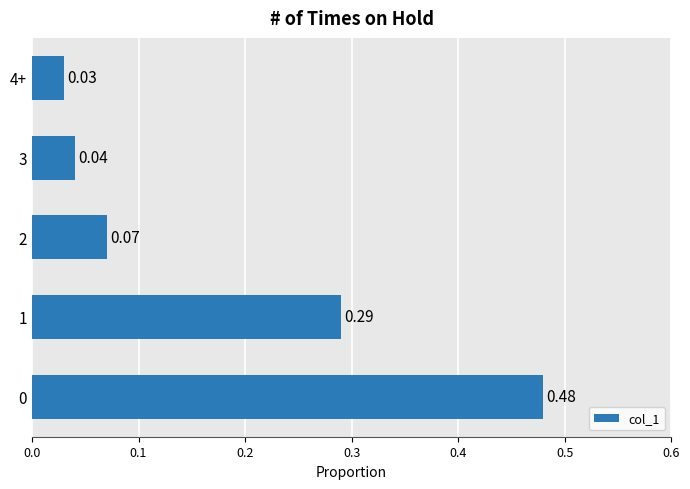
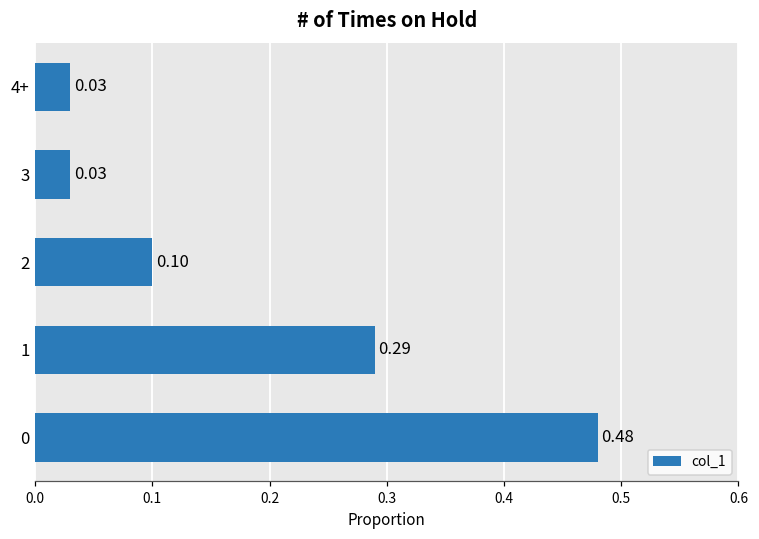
  {
    "4+": 0.03,
-   "3": 0.04,
-   "2": 0.07,
+   "3": 0.03,
+   "2": 0.10,
    "1": 0.29,
    "0": 0.48
  }
